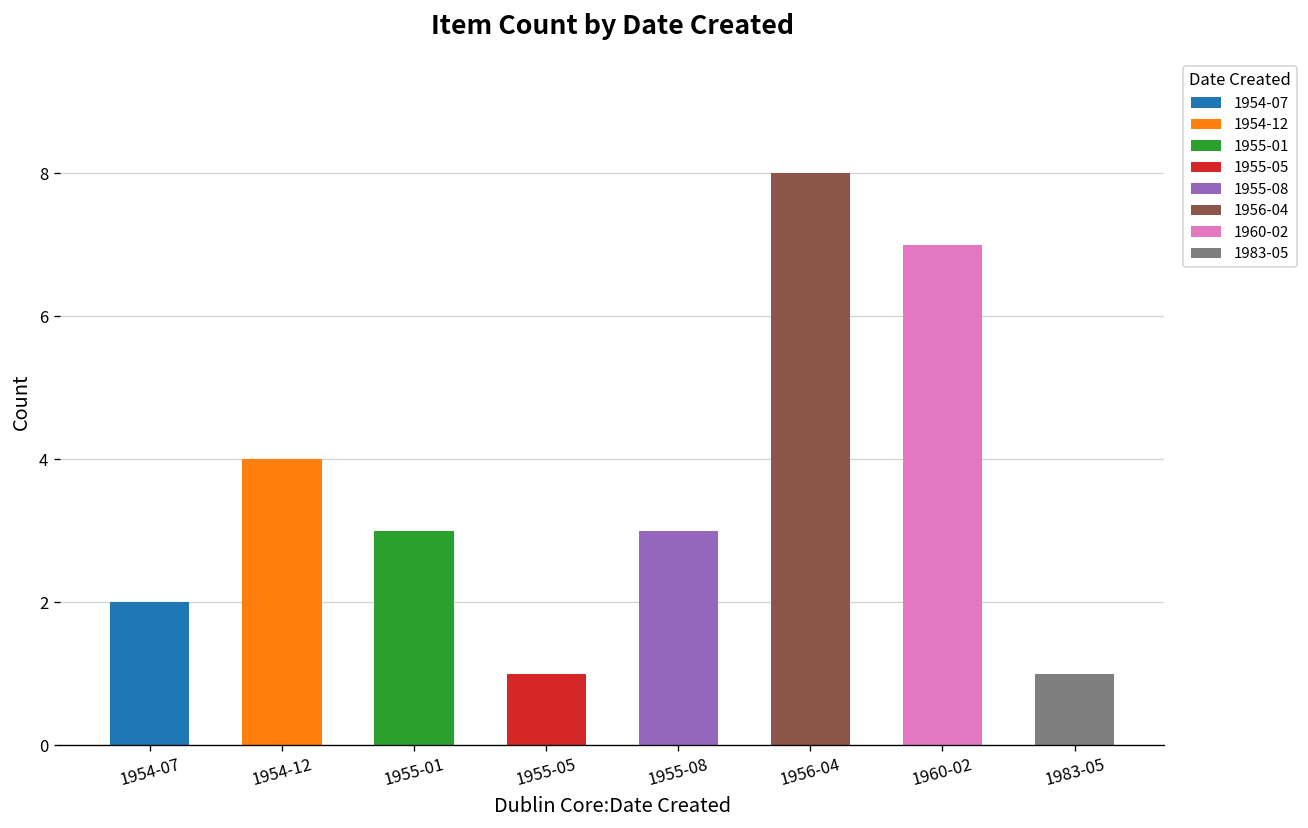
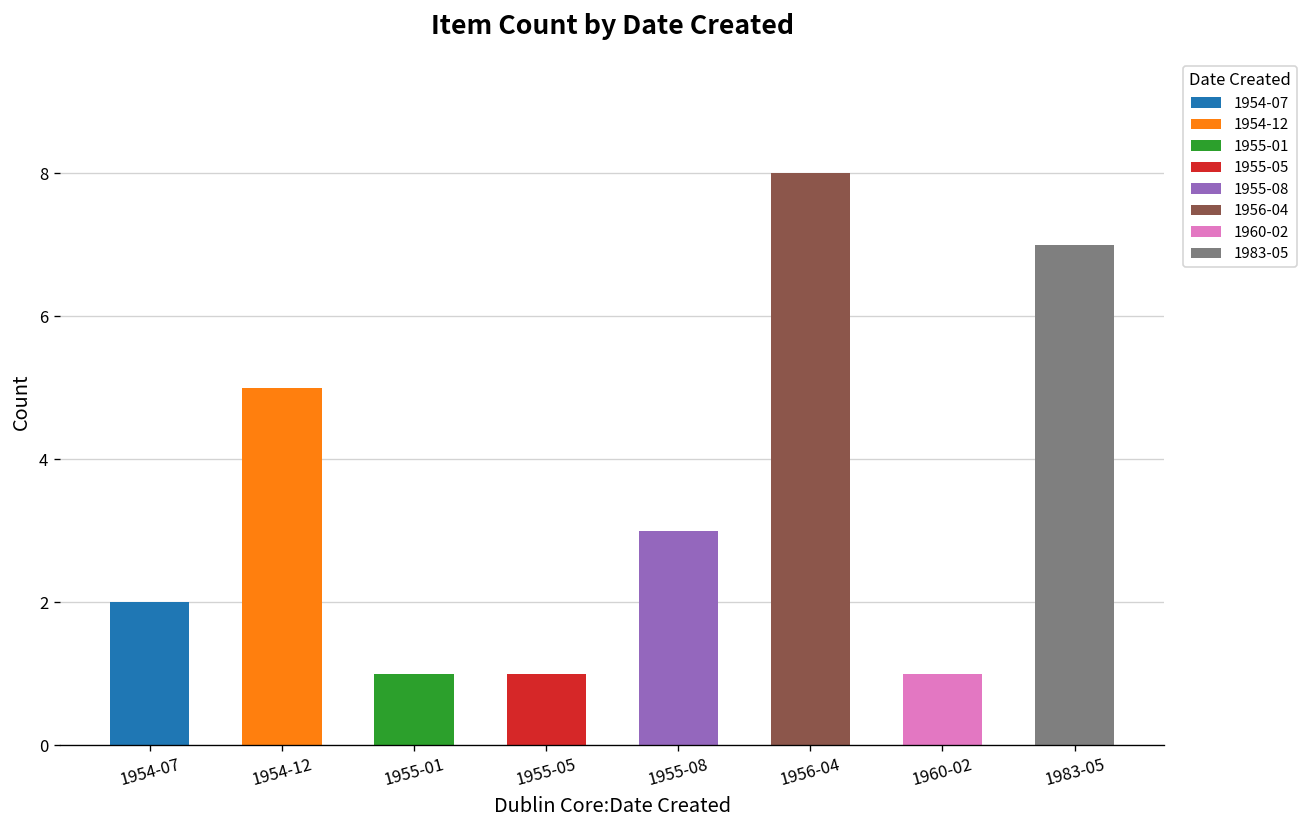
  {
    "1954-12": {
-     "1954-12": 4
+     "1954-12": 5
    },
    "1955-01": {
-     "1955-01": 3
+     "1955-01": 1
    },
    "1955-05": {
      "1955-05": 1
    },
    "1955-08": {
      "1955-08": 3
    },
    "1956-04": {
      "1956-04": 8
    },
    "1960-02": {
-     "1960-02": 7
+     "1960-02": 1
    },
    "1983-05": {
-     "1983-05": 1
+     "1983-05": 7
    }
  }
